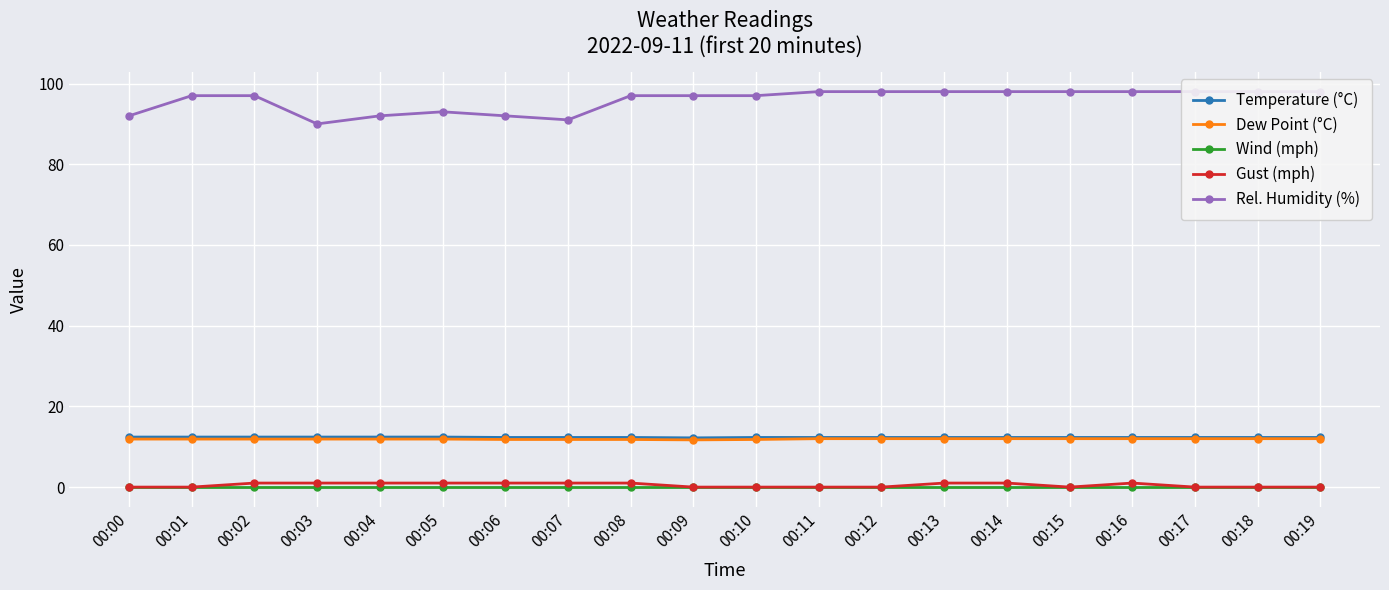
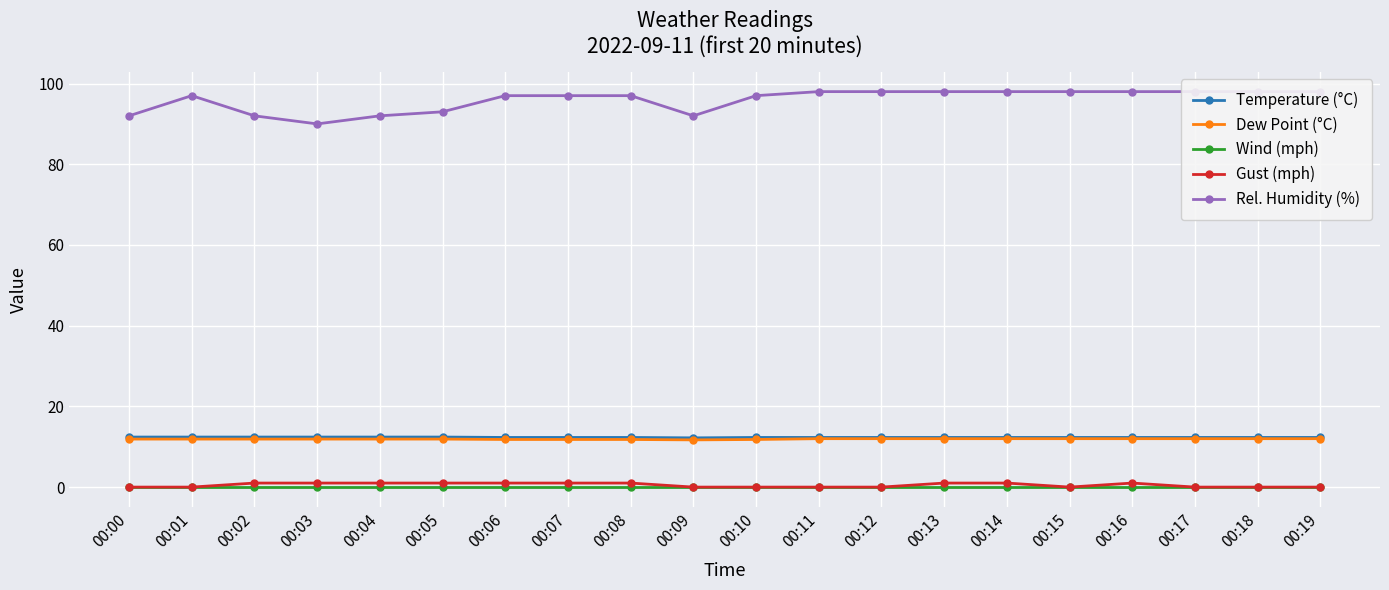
  {
    "Wind (mph)": {
      "00:02": 0,
      "00:03": 0,
      "00:04": 0,
      "00:05": 0,
      "00:06": 0,
      "00:07": 0,
      "00:08": 0,
      "00:13": 0,
      "00:14": 0,
      "00:16": 0
    },
    "Gust (mph)": {
      "00:02": 1,
      "00:03": 1,
      "00:04": 1,
      "00:05": 1,
      "00:06": 1,
      "00:07": 1,
      "00:08": 1,
      "00:13": 1,
      "00:14": 1,
      "00:16": 1
    },
    "Rel. Humidity (%)": {
      "00:00": 92,
      "00:01": 97,
-     "00:02": 97,
+     "00:02": 92,
      "00:03": 90,
      "00:04": 92,
      "00:05": 93,
-     "00:06": 92,
-     "00:07": 91,
+     "00:06": 97,
+     "00:07": 97,
      "00:08": 97,
-     "00:09": 97,
+     "00:09": 92,
      "00:10": 97,
      "00:11": 98,
      "00:12": 98,
      "00:13": 98,
      "00:14": 98,
      "00:15": 98,
      "00:16": 98
    }
  }
